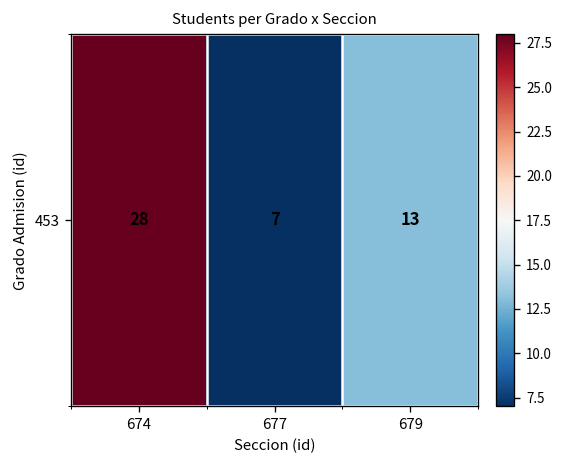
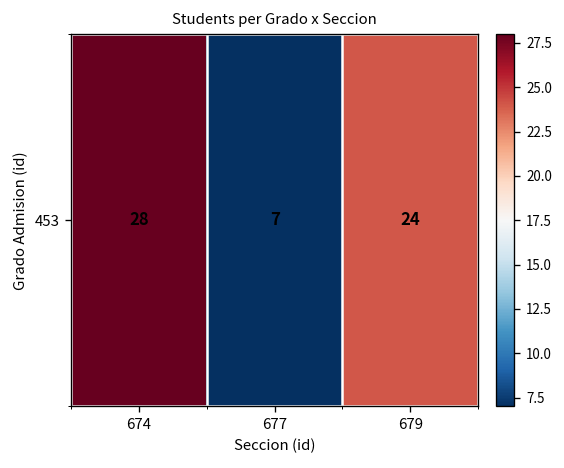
  {
    "453": {
      "674": 28,
      "677": 7,
-     "679": 13
+     "679": 24
    }
  }
